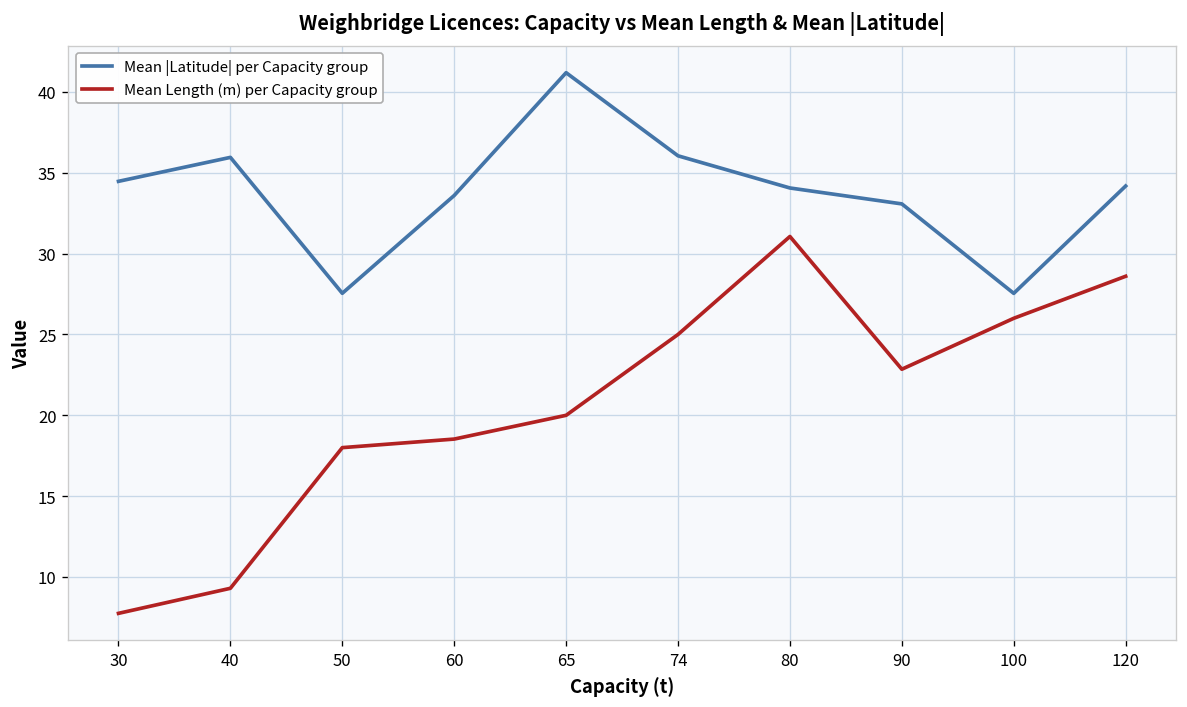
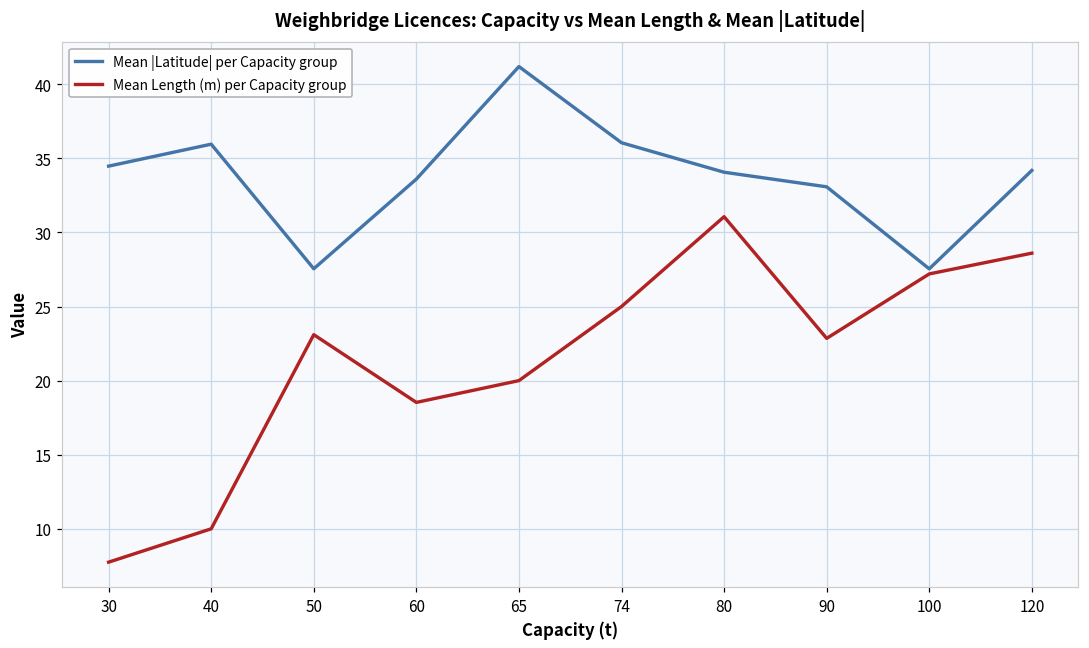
  {
    "Mean |Latitude| per Capacity group": {
      "30": 34.5,
      "40": 36.0,
      "50": 27.5,
      "60": 33.6,
      "65": 41.2,
      "74": 36.1,
      "80": 34.1,
      "90": 33.1,
      "100": 27.5,
      "120": 34.2
    },
    "Mean Length (m) per Capacity group": {
      "30": 7.8,
-     "40": 9.3,
-     "50": 18.0,
+     "40": 10.0,
+     "50": 23.1,
      "60": 18.5,
      "65": 20.0,
      "74": 25.0,
      "80": 31.1,
      "90": 22.9,
-     "100": 26.0,
+     "100": 27.2,
      "120": 28.6
    }
  }
